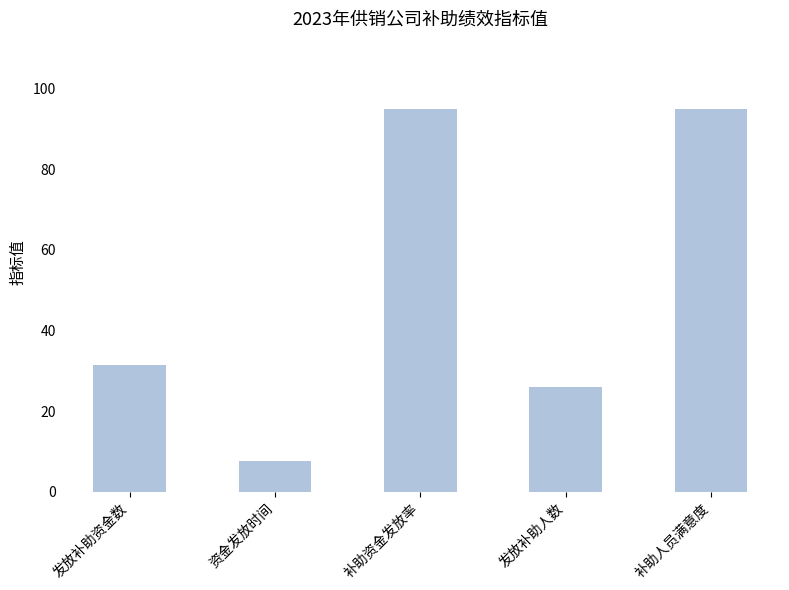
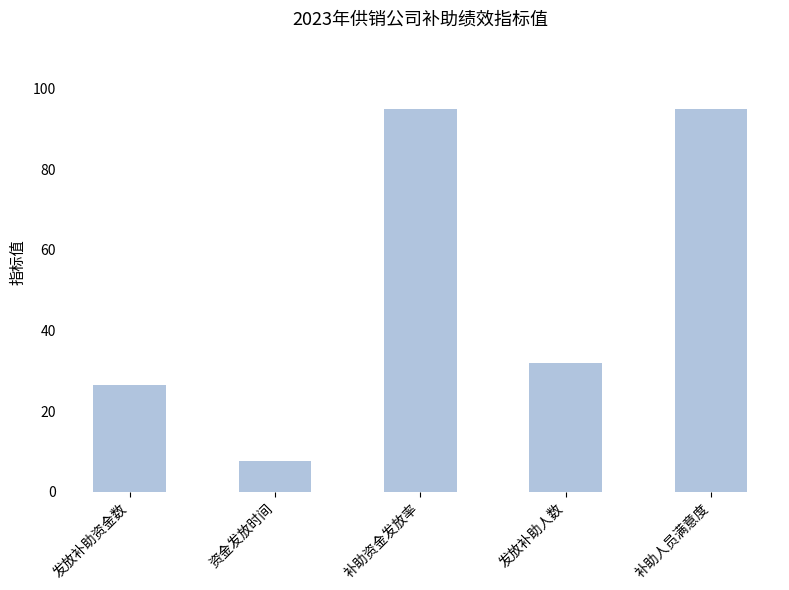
  {
-   "发放补助资金数": 32,
+   "发放补助资金数": 26,
    "资金发放时间": 8,
    "补助资金发放率": 95,
-   "发放补助人数": 26,
+   "发放补助人数": 32,
    "补助人员满意度": 95
  }
